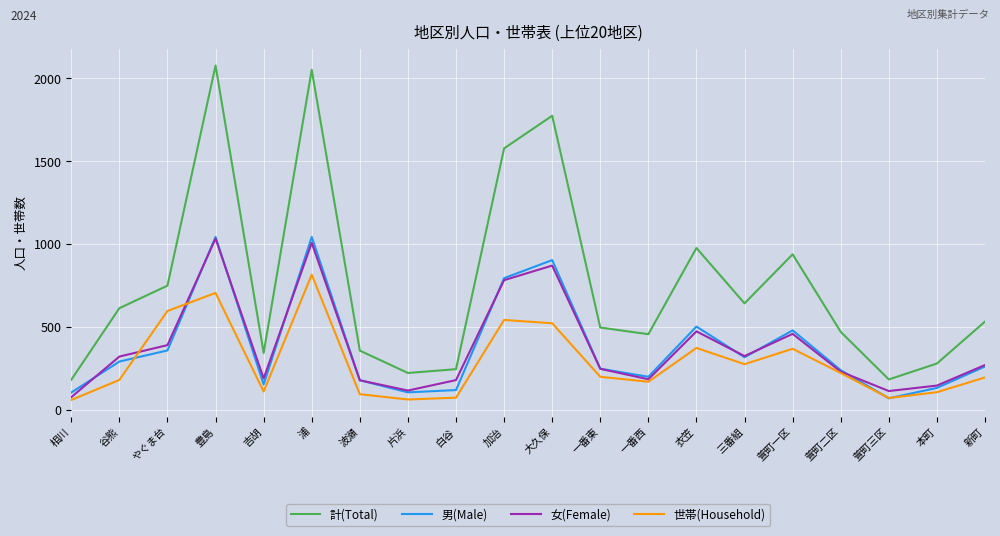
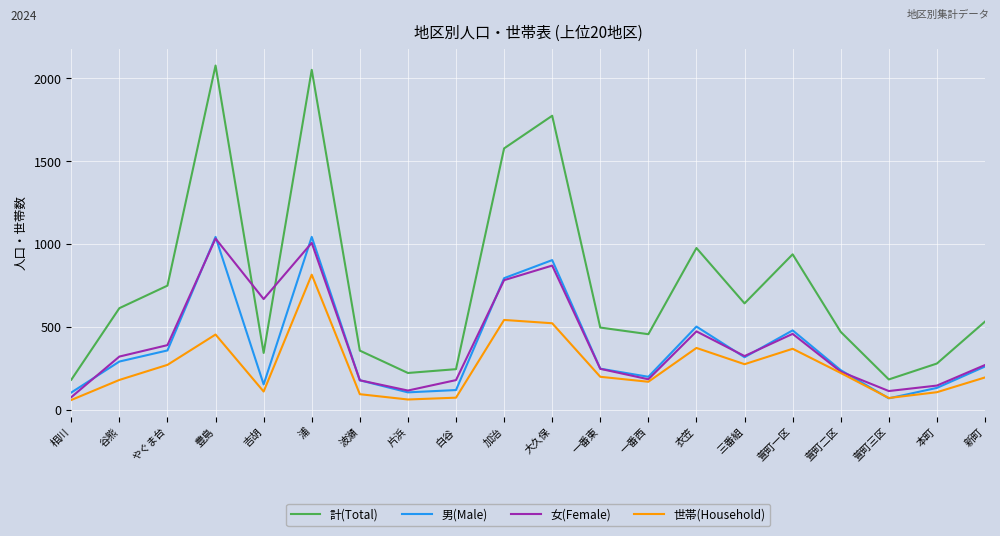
  {
    "計(Total)": {
      "相川": 180,
      "谷熊": 610,
      "やぐま台": 750,
      "豊島": 2080,
      "吉胡": 340,
      "浦": 2050,
      "波瀬": 360,
      "片浜": 220,
      "白谷": 250,
      "加治": 1580,
      "大久保": 1780,
      "一番東": 500,
      "一番西": 460,
      "衣笠": 980,
      "三番組": 640,
      "萱町一区": 940,
      "萱町二区": 470,
      "萱町三区": 180,
      "本町": 280,
      "新町": 530
    },
    "男(Male)": {
      "相川": 110,
      "谷熊": 290,
      "やぐま台": 360,
      "吉胡": 150,
      "浦": 1040,
      "白谷": 120,
      "大久保": 900,
      "衣笠": 500,
      "萱町一区": 480
    },
    "女(Female)": {
      "相川": 80,
      "谷熊": 320,
      "やぐま台": 390,
-     "吉胡": 190,
+     "吉胡": 670,
      "浦": 1010,
      "白谷": 180,
      "大久保": 870,
      "衣笠": 470,
      "萱町一区": 460,
      "萱町三区": 110
    },
    "世帯(Household)": {
      "相川": 60,
      "谷熊": 180,
-     "やぐま台": 600,
-     "豊島": 710,
+     "やぐま台": 270,
+     "豊島": 460,
      "吉胡": 110,
      "浦": 820,
      "波瀬": 100,
      "片浜": 60,
      "白谷": 70,
      "加治": 540,
      "大久保": 520,
      "一番東": 200,
      "衣笠": 370,
      "三番組": 280,
      "萱町一区": 370,
      "本町": 110,
      "新町": 200
    }
  }
